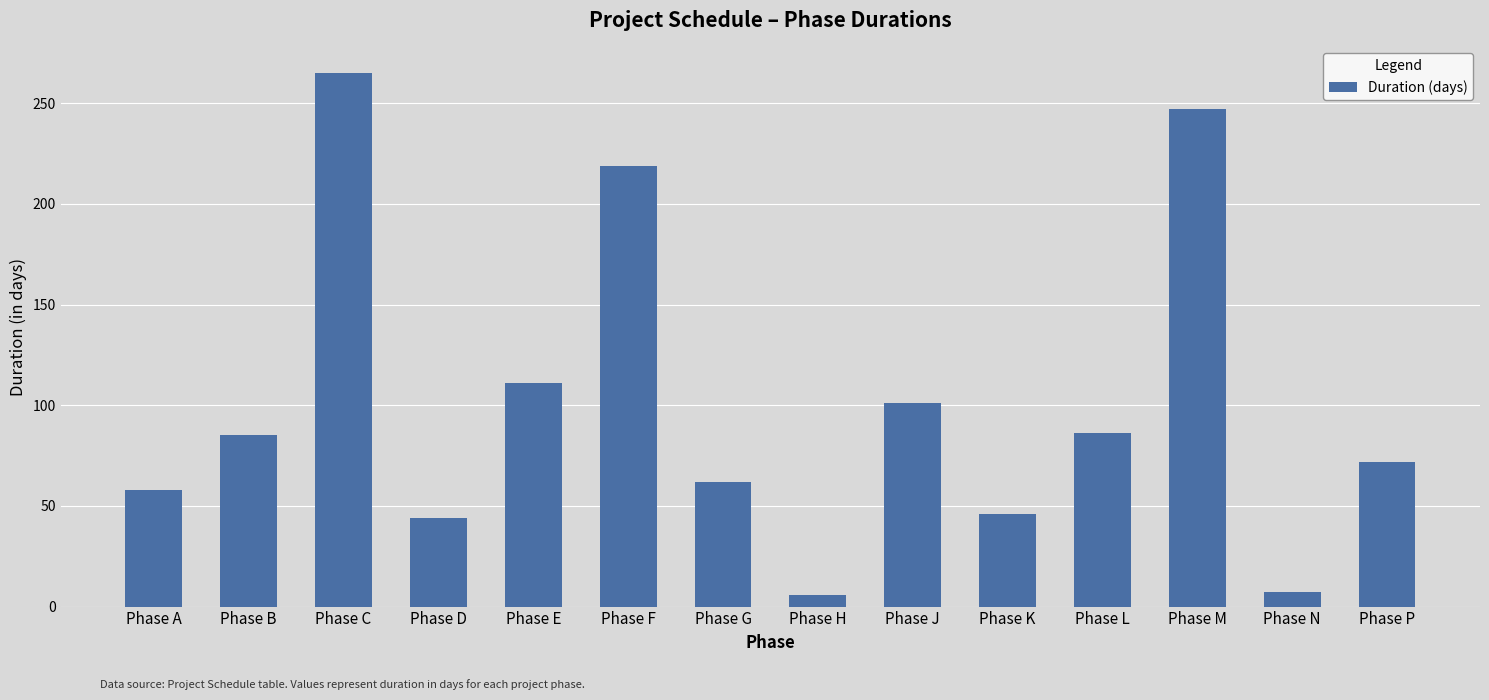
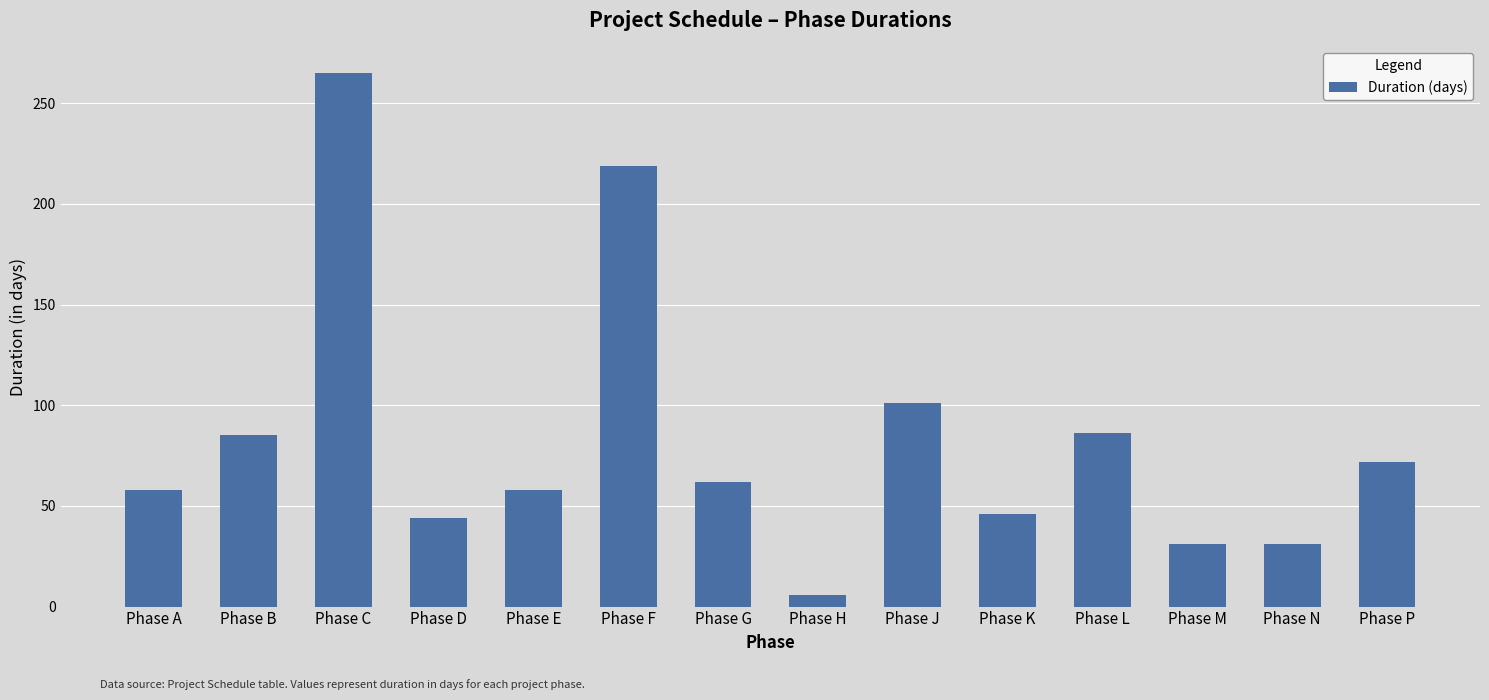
  {
    "Phase A": 58,
    "Phase B": 85,
    "Phase C": 265,
    "Phase D": 44,
-   "Phase E": 111,
+   "Phase E": 58,
    "Phase F": 219,
    "Phase G": 62,
    "Phase H": 6,
    "Phase J": 101,
    "Phase K": 46,
    "Phase L": 86,
-   "Phase M": 247,
-   "Phase N": 7,
+   "Phase M": 31,
+   "Phase N": 31,
    "Phase P": 72
  }
